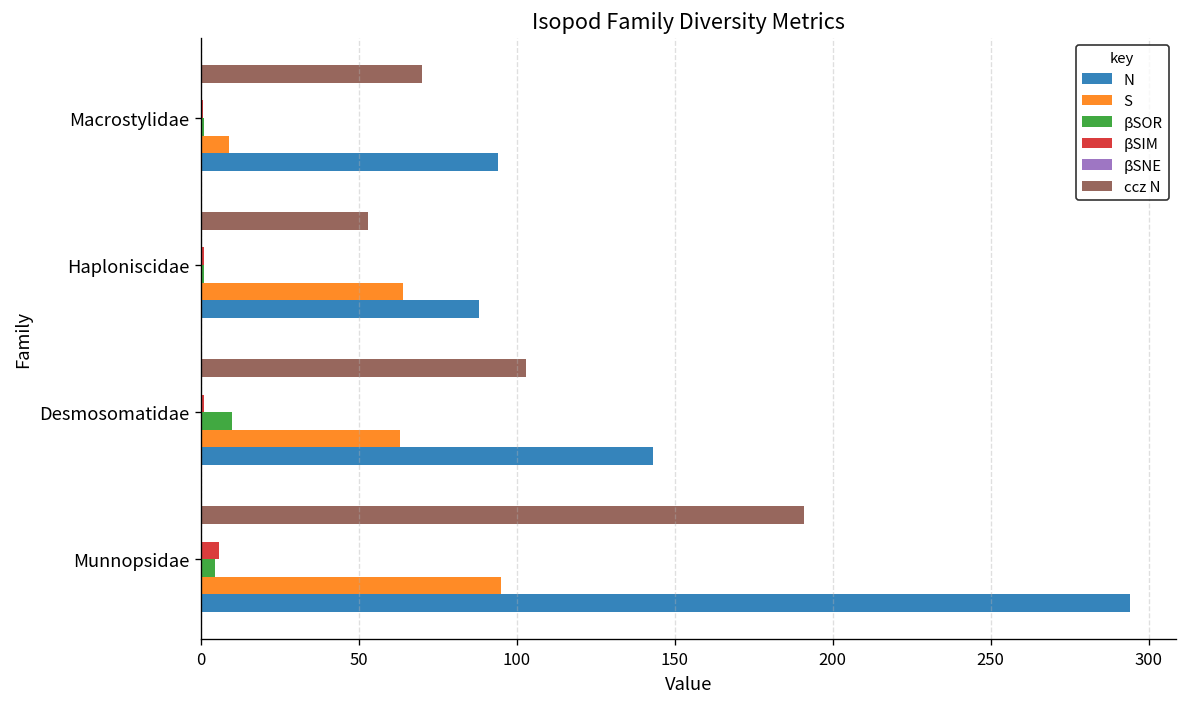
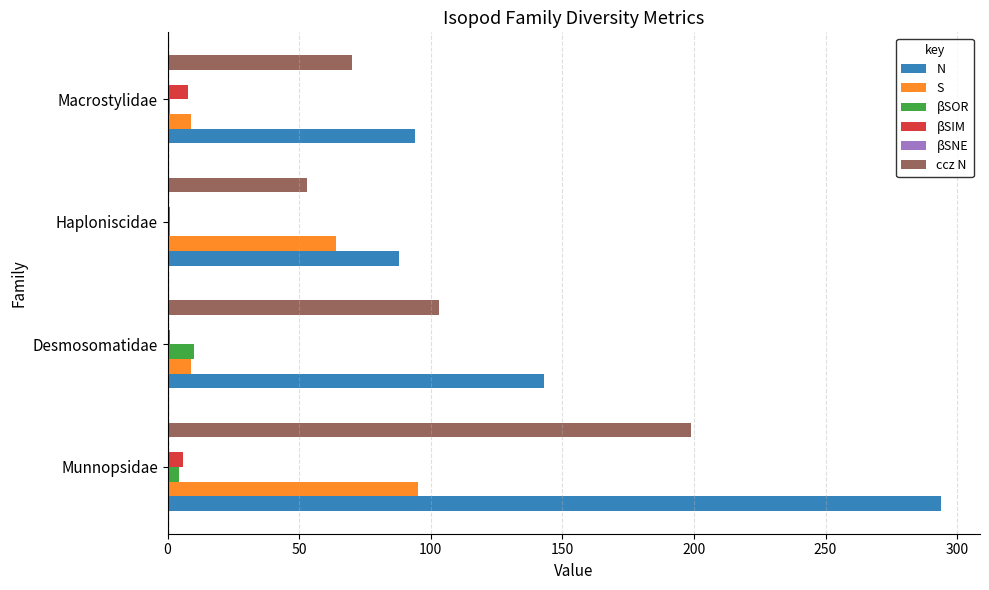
  {
    "N": {
      "Macrostylidae": 94,
      "Haploniscidae": 88,
      "Desmosomatidae": 143,
      "Munnopsidae": 294
    },
    "S": {
      "Macrostylidae": 9,
      "Haploniscidae": 64,
-     "Desmosomatidae": 63,
+     "Desmosomatidae": 9,
      "Munnopsidae": 95
    },
    "βSOR": {
      "Desmosomatidae": 10,
      "Munnopsidae": 4
    },
    "βSIM": {
-     "Macrostylidae": 1,
+     "Macrostylidae": 8,
      "Munnopsidae": 6
    },
    "ccz N": {
      "Macrostylidae": 70,
      "Haploniscidae": 53,
      "Desmosomatidae": 103,
-     "Munnopsidae": 191
+     "Munnopsidae": 199
    }
  }
